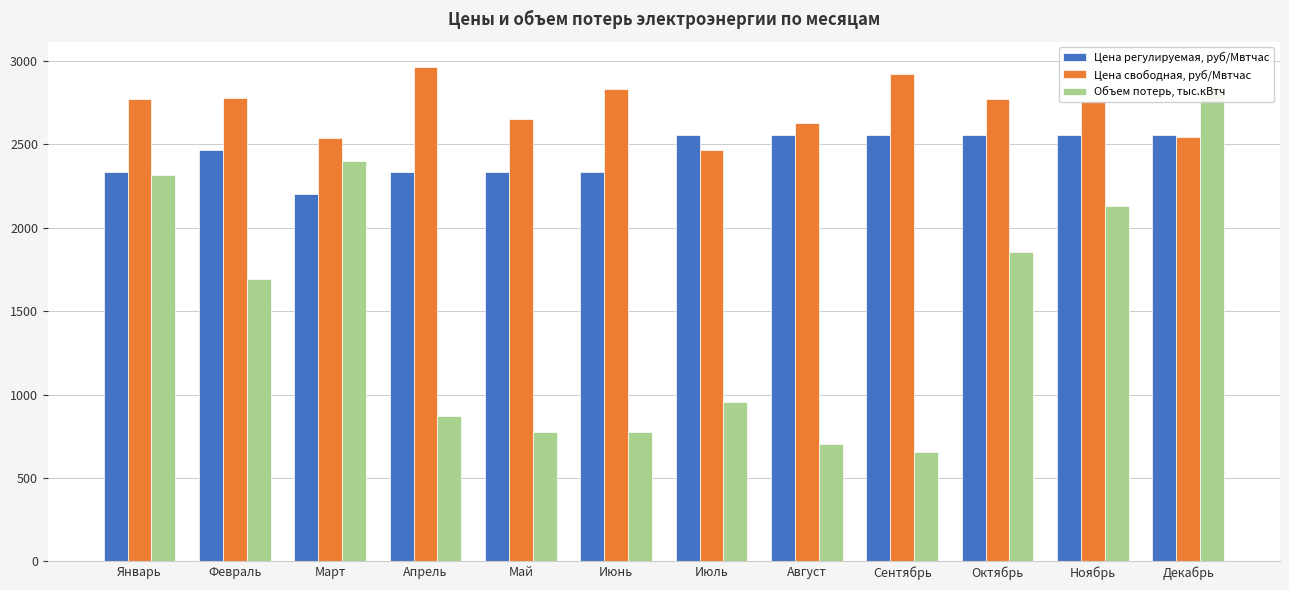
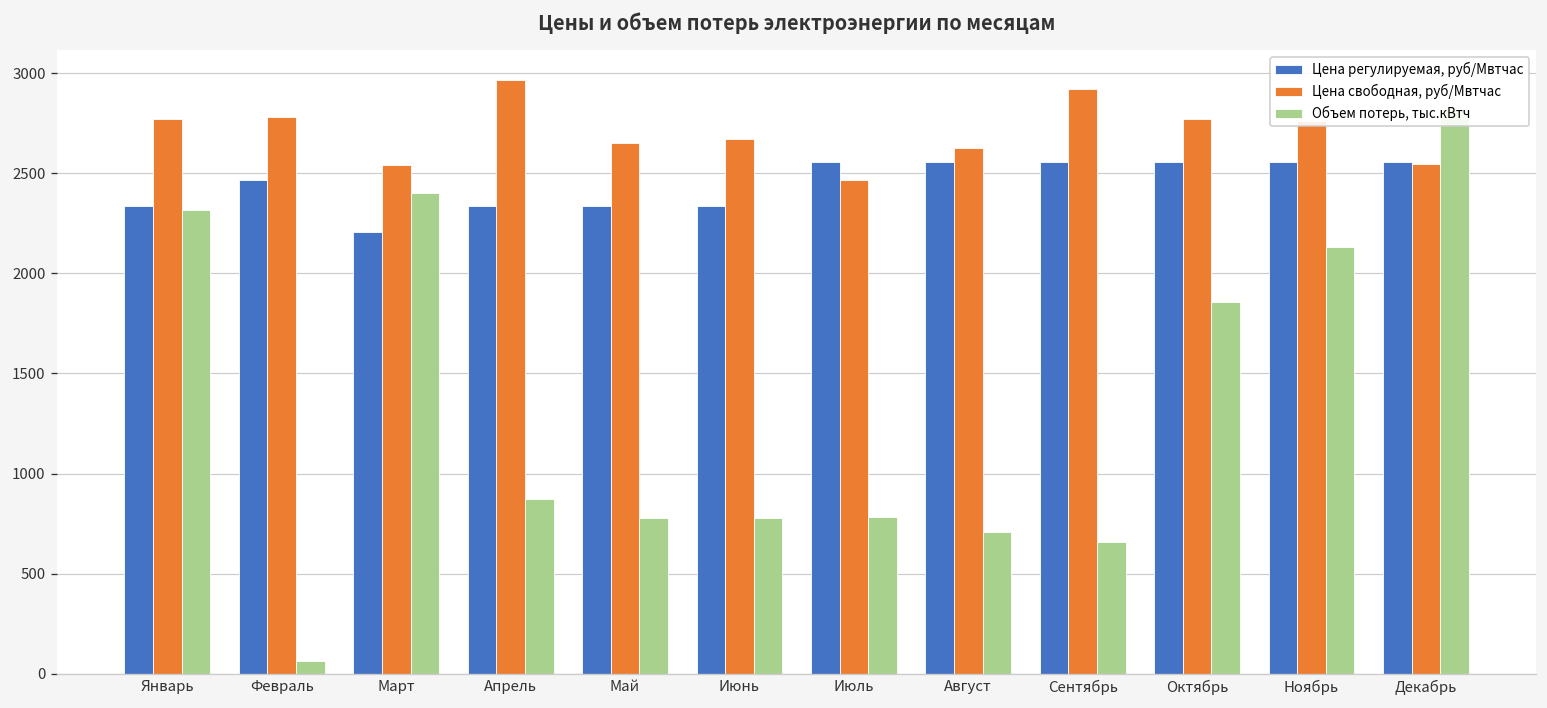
  {
    "Цена регулируемая, руб/Мвтчас": {
      "Январь": 2340,
      "Февраль": 2470,
      "Март": 2210,
      "Апрель": 2340,
      "Май": 2340,
      "Июнь": 2340,
      "Июль": 2560,
      "Август": 2560,
      "Сентябрь": 2560,
      "Октябрь": 2560,
      "Ноябрь": 2560,
      "Декабрь": 2560
    },
    "Цена свободная, руб/Мвтчас": {
      "Январь": 2770,
      "Февраль": 2780,
      "Март": 2540,
      "Апрель": 2970,
      "Май": 2650,
-     "Июнь": 2830,
+     "Июнь": 2670,
      "Июль": 2470,
      "Август": 2630,
      "Сентябрь": 2920,
      "Октябрь": 2770,
      "Декабрь": 2540
    },
    "Объем потерь, тыс.кВтч": {
      "Январь": 2310,
-     "Февраль": 1690,
+     "Февраль": 60,
      "Март": 2400,
      "Апрель": 870,
      "Май": 780,
      "Июнь": 780,
-     "Июль": 960,
+     "Июль": 780,
      "Август": 710,
      "Сентябрь": 660,
      "Октябрь": 1860,
      "Ноябрь": 2130
    }
  }
